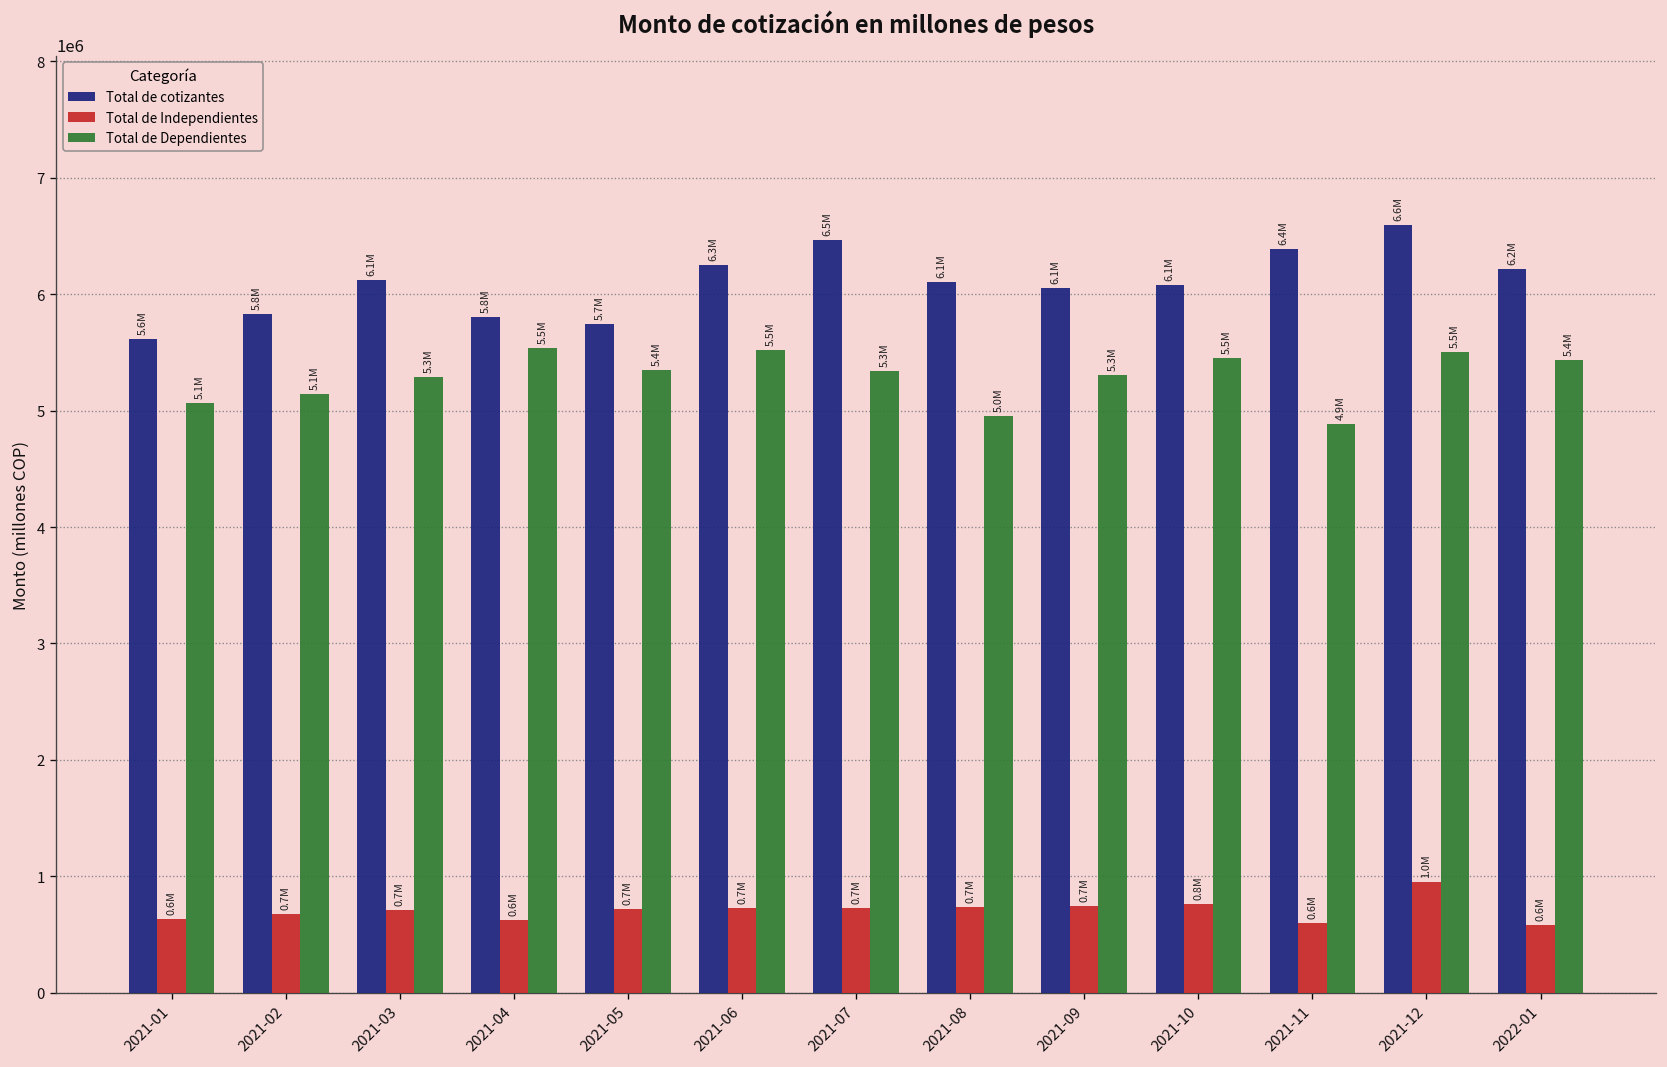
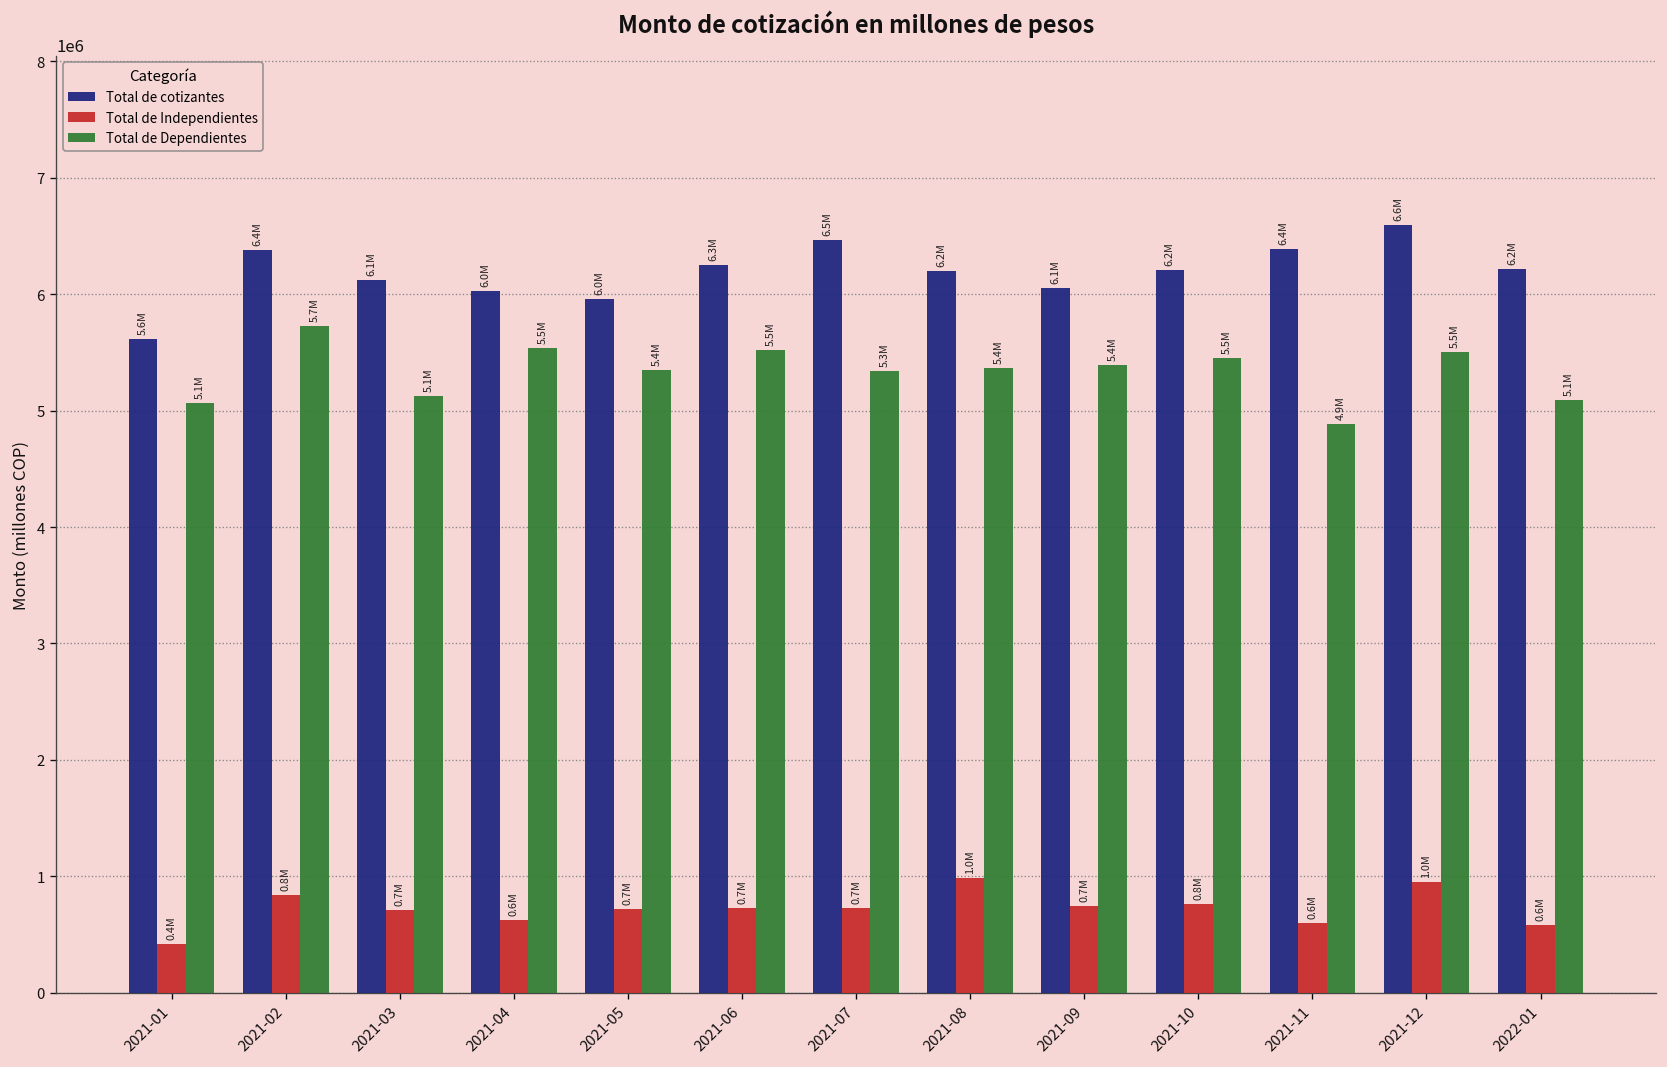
  {
    "Total de cotizantes": {
      "2021-01": "5.6M",
-     "2021-02": "5.8M",
+     "2021-02": "6.4M",
      "2021-03": "6.1M",
-     "2021-04": "5.8M",
-     "2021-05": "5.7M",
+     "2021-04": "6.0M",
+     "2021-05": "6.0M",
      "2021-06": "6.3M",
      "2021-07": "6.5M",
-     "2021-08": "6.1M",
+     "2021-08": "6.2M",
      "2021-09": "6.1M",
-     "2021-10": "6.1M",
+     "2021-10": "6.2M",
      "2021-11": "6.4M",
      "2021-12": "6.6M",
      "2022-01": "6.2M"
    },
    "Total de Independientes": {
-     "2021-01": "0.6M",
-     "2021-02": "0.7M",
+     "2021-01": "0.4M",
+     "2021-02": "0.8M",
      "2021-03": "0.7M",
      "2021-04": "0.6M",
      "2021-05": "0.7M",
      "2021-06": "0.7M",
      "2021-07": "0.7M",
-     "2021-08": "0.7M",
+     "2021-08": "1.0M",
      "2021-09": "0.7M",
      "2021-10": "0.8M",
      "2021-11": "0.6M",
      "2021-12": "1.0M",
      "2022-01": "0.6M"
    },
    "Total de Dependientes": {
      "2021-01": "5.1M",
-     "2021-02": "5.1M",
-     "2021-03": "5.3M",
+     "2021-02": "5.7M",
+     "2021-03": "5.1M",
      "2021-04": "5.5M",
      "2021-05": "5.4M",
      "2021-06": "5.5M",
      "2021-07": "5.3M",
-     "2021-08": "5.0M",
-     "2021-09": "5.3M",
+     "2021-08": "5.4M",
+     "2021-09": "5.4M",
      "2021-10": "5.5M",
      "2021-11": "4.9M",
      "2021-12": "5.5M",
-     "2022-01": "5.4M"
+     "2022-01": "5.1M"
    }
  }
